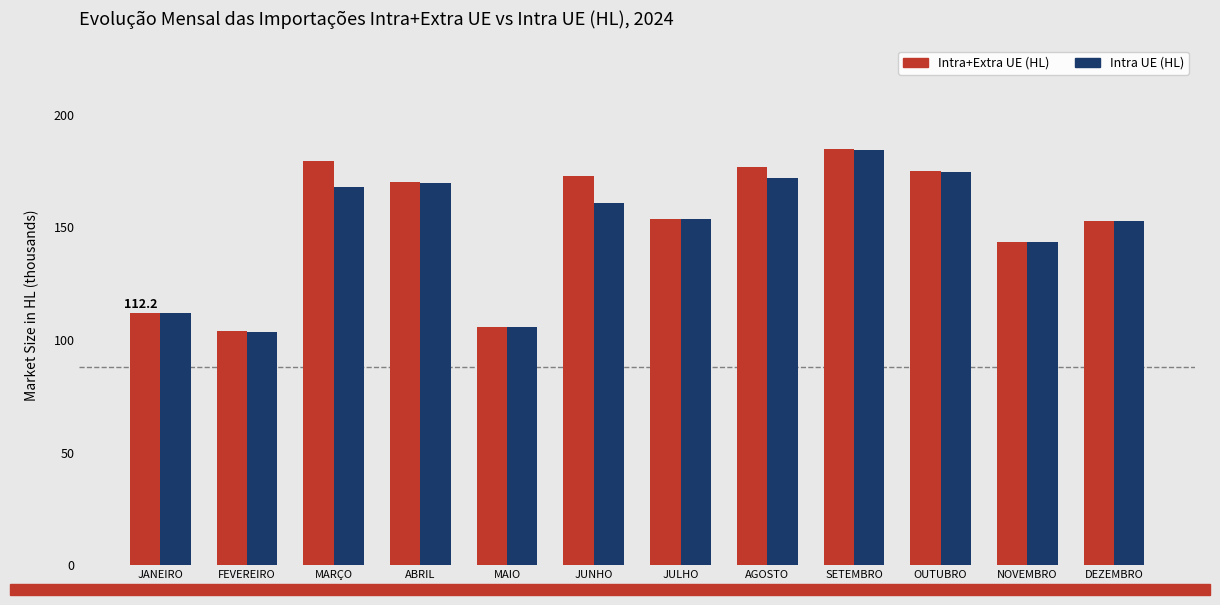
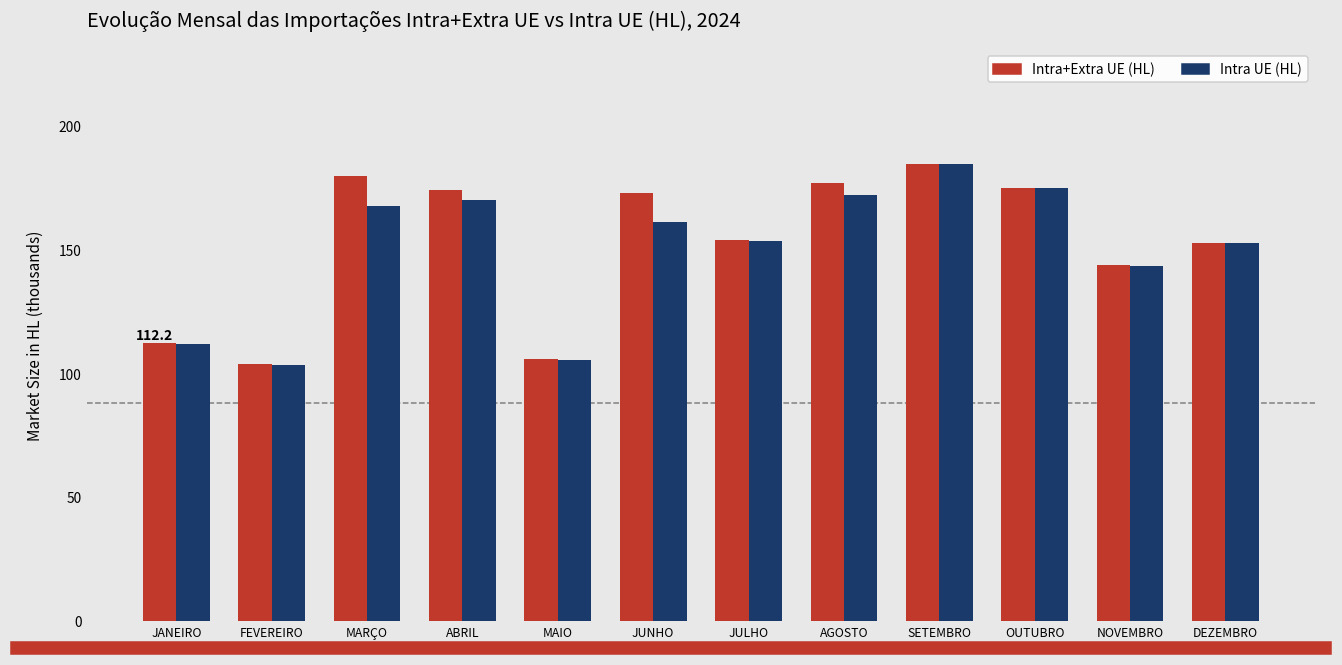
  {
    "Intra+Extra UE (HL)": {
      "FEVEREIRO": 104,
      "MARÇO": 180,
-     "ABRIL": 170,
+     "ABRIL": 174,
      "MAIO": 106,
      "JUNHO": 173,
      "JULHO": 154,
      "AGOSTO": 177,
      "SETEMBRO": 185,
      "OUTUBRO": 175,
      "NOVEMBRO": 144,
      "DEZEMBRO": 153
    },
    "Intra UE (HL)": {
      "JANEIRO": 112,
      "FEVEREIRO": 104,
      "MARÇO": 168,
      "ABRIL": 170,
      "MAIO": 106,
      "JUNHO": 161,
      "JULHO": 154,
      "AGOSTO": 172,
      "SETEMBRO": 185,
      "OUTUBRO": 175,
      "NOVEMBRO": 144,
      "DEZEMBRO": 153
    }
  }
